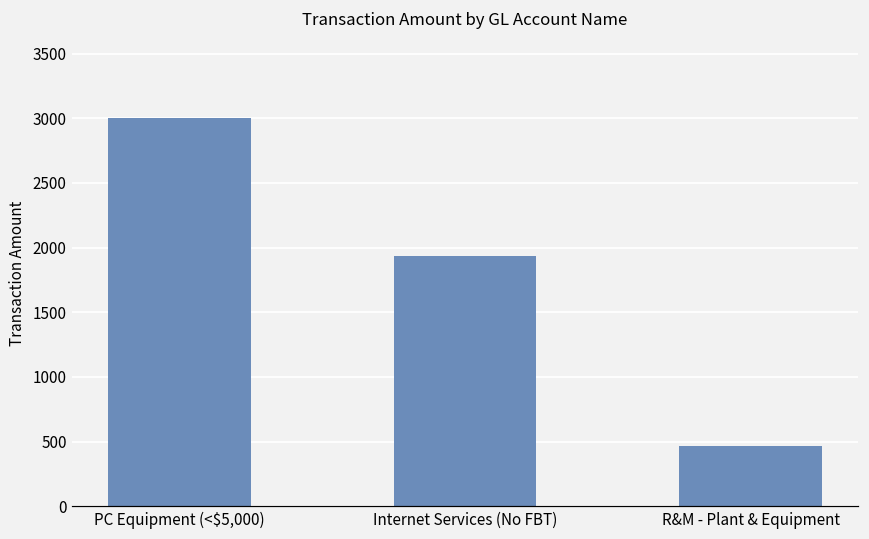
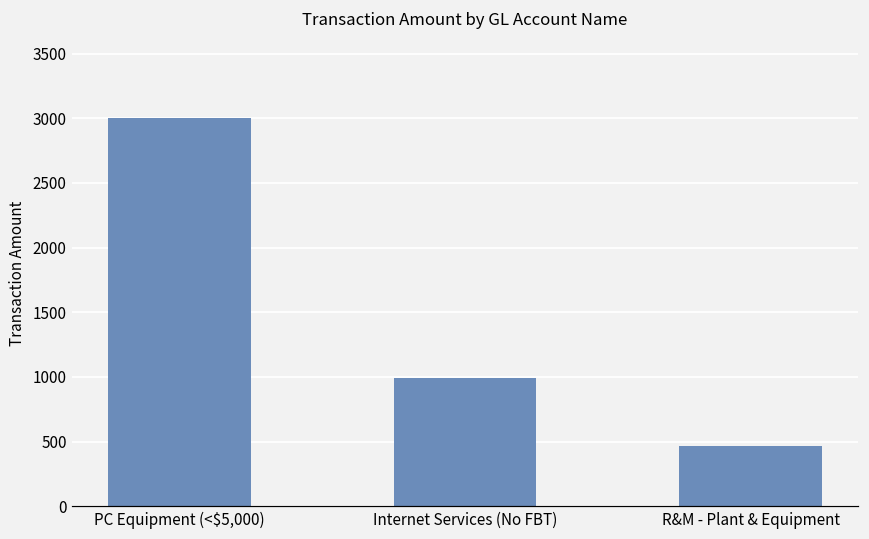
  {
    "PC Equipment (<$5,000)": 3000,
-   "Internet Services (No FBT)": 1930,
+   "Internet Services (No FBT)": 990,
    "R&M - Plant & Equipment": 470
  }
